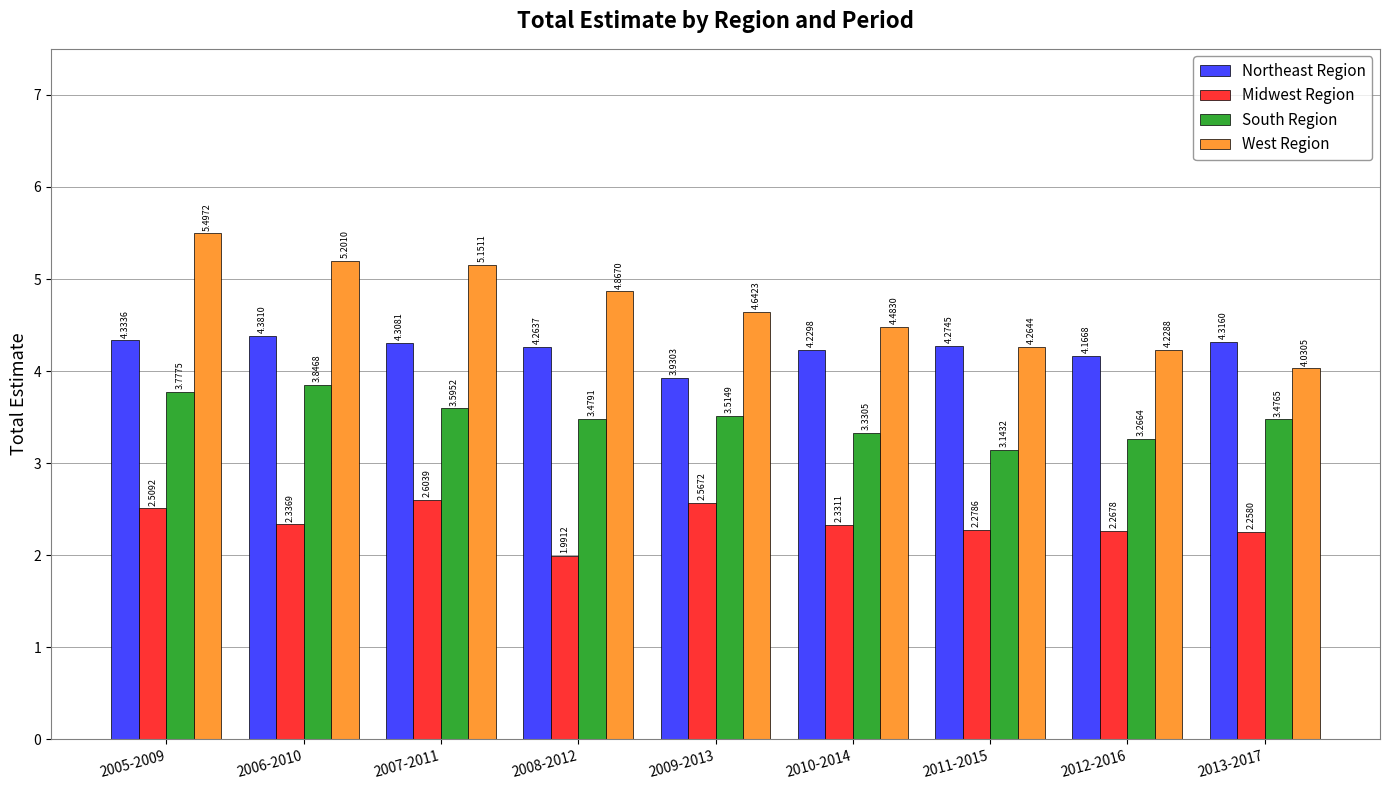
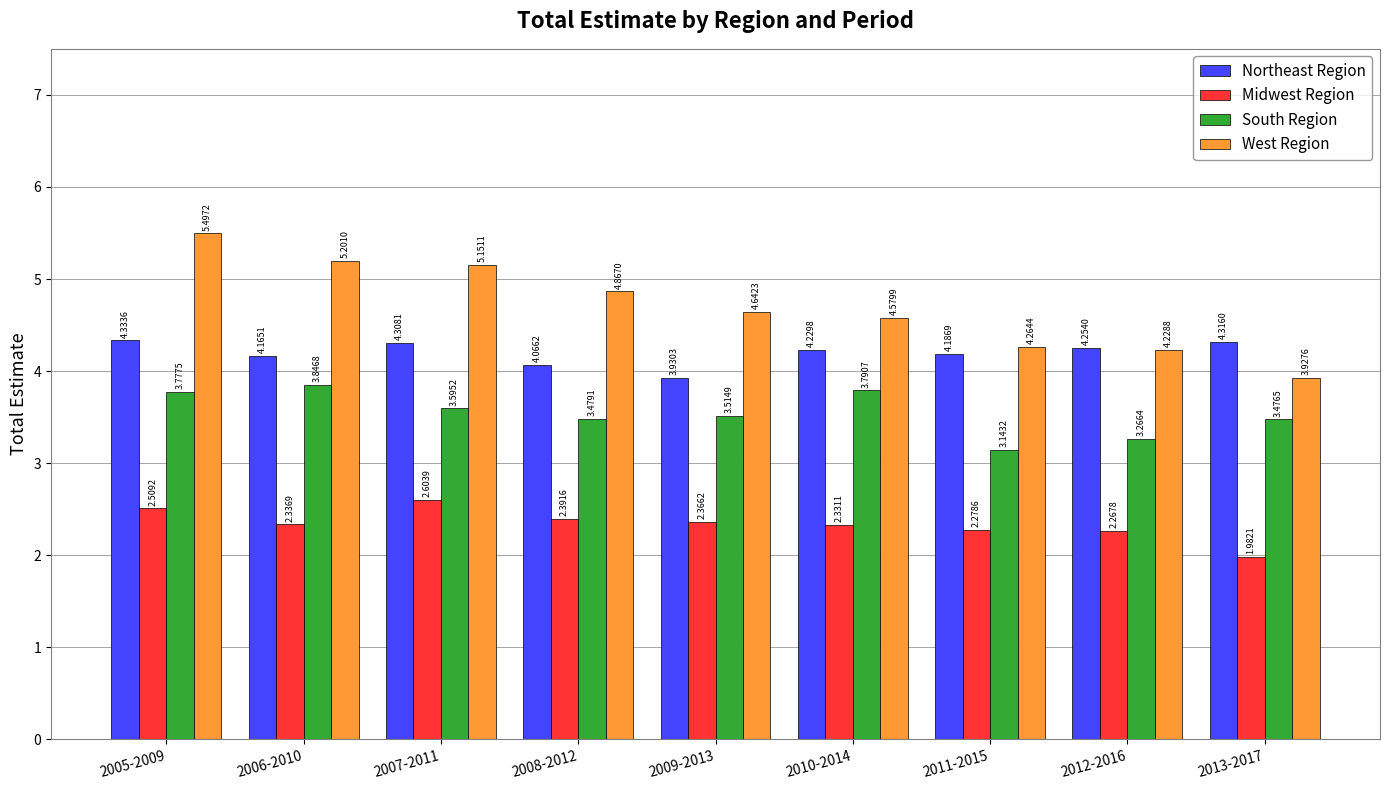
  {
    "Northeast Region": {
      "2005-2009": 4.3336,
-     "2006-2010": 4.3810,
+     "2006-2010": 4.1651,
      "2007-2011": 4.3081,
-     "2008-2012": 4.2637,
+     "2008-2012": 4.0662,
      "2009-2013": 3.9303,
      "2010-2014": 4.2298,
-     "2011-2015": 4.2745,
-     "2012-2016": 4.1668,
+     "2011-2015": 4.1869,
+     "2012-2016": 4.2540,
      "2013-2017": 4.3160
    },
    "Midwest Region": {
      "2005-2009": 2.5092,
      "2006-2010": 2.3369,
      "2007-2011": 2.6039,
-     "2008-2012": 1.9912,
-     "2009-2013": 2.5672,
+     "2008-2012": 2.3916,
+     "2009-2013": 2.3662,
      "2010-2014": 2.3311,
      "2011-2015": 2.2786,
      "2012-2016": 2.2678,
-     "2013-2017": 2.2580
+     "2013-2017": 1.9821
    },
    "South Region": {
      "2005-2009": 3.7775,
      "2006-2010": 3.8468,
      "2007-2011": 3.5952,
      "2008-2012": 3.4791,
      "2009-2013": 3.5149,
-     "2010-2014": 3.3305,
+     "2010-2014": 3.7907,
      "2011-2015": 3.1432,
      "2012-2016": 3.2664,
      "2013-2017": 3.4765
    },
    "West Region": {
      "2005-2009": 5.4972,
      "2006-2010": 5.2010,
      "2007-2011": 5.1511,
      "2008-2012": 4.8670,
      "2009-2013": 4.6423,
-     "2010-2014": 4.4830,
+     "2010-2014": 4.5799,
      "2011-2015": 4.2644,
      "2012-2016": 4.2288,
-     "2013-2017": 4.0305
+     "2013-2017": 3.9276
    }
  }
